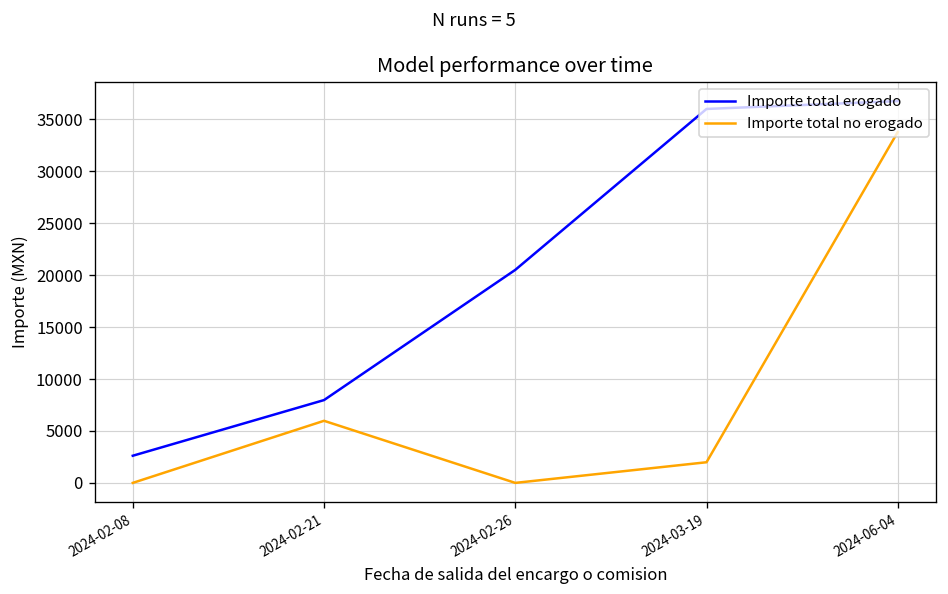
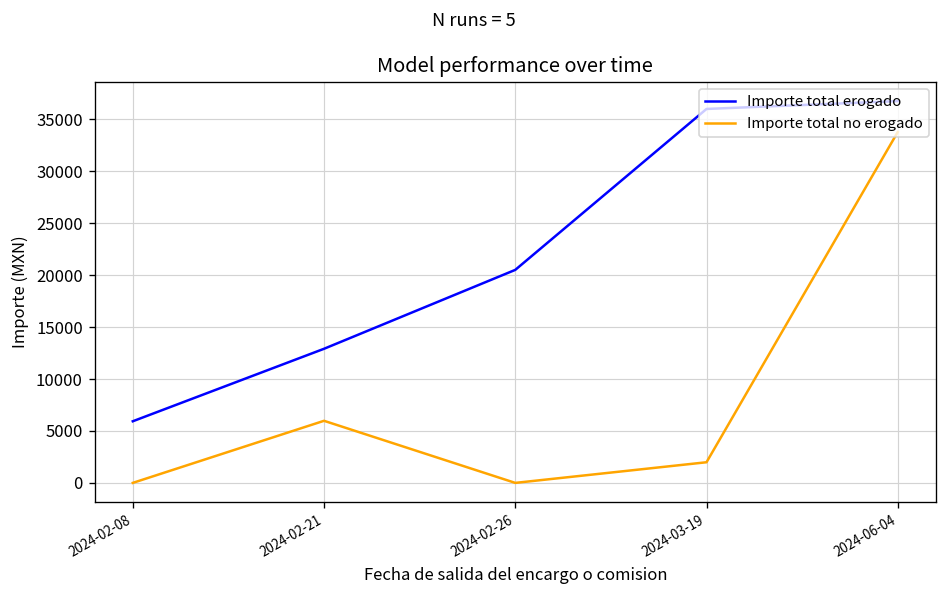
  {
    "Importe total erogado": {
-     "2024-02-08": 3000,
-     "2024-02-21": 8000,
+     "2024-02-08": 6000,
+     "2024-02-21": 13000,
      "2024-02-26": 21000
    },
    "Importe total no erogado": {
      "2024-02-08": 0,
      "2024-02-21": 6000,
      "2024-02-26": 0,
      "2024-03-19": 2000
    }
  }
